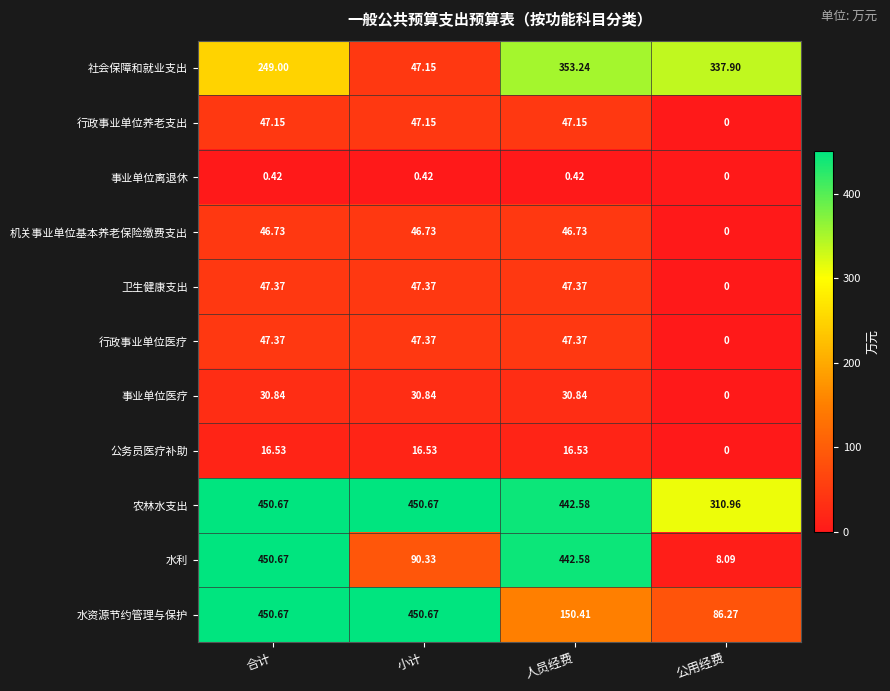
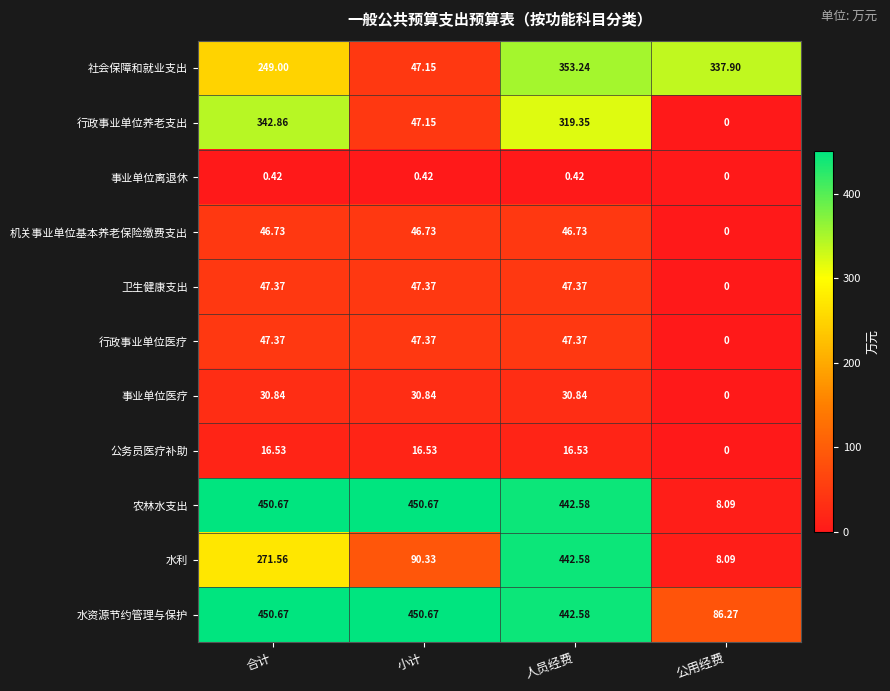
  {
    "社会保障和就业支出": {
      "合计": 249.00,
      "小计": 47.15,
      "人员经费": 353.24,
      "公用经费": 337.90
    },
    "行政事业单位养老支出": {
-     "合计": 47.15,
+     "合计": 342.86,
      "小计": 47.15,
-     "人员经费": 47.15,
+     "人员经费": 319.35,
      "公用经费": 0
    },
    "事业单位离退休": {
      "合计": 0.42,
      "小计": 0.42,
      "人员经费": 0.42,
      "公用经费": 0
    },
    "机关事业单位基本养老保险缴费支出": {
      "合计": 46.73,
      "小计": 46.73,
      "人员经费": 46.73,
      "公用经费": 0
    },
    "卫生健康支出": {
      "合计": 47.37,
      "小计": 47.37,
      "人员经费": 47.37,
      "公用经费": 0
    },
    "行政事业单位医疗": {
      "合计": 47.37,
      "小计": 47.37,
      "人员经费": 47.37,
      "公用经费": 0
    },
    "事业单位医疗": {
      "合计": 30.84,
      "小计": 30.84,
      "人员经费": 30.84,
      "公用经费": 0
    },
    "公务员医疗补助": {
      "合计": 16.53,
      "小计": 16.53,
      "人员经费": 16.53,
      "公用经费": 0
    },
    "农林水支出": {
      "合计": 450.67,
      "小计": 450.67,
      "人员经费": 442.58,
-     "公用经费": 310.96
+     "公用经费": 8.09
    },
    "水利": {
-     "合计": 450.67,
+     "合计": 271.56,
      "小计": 90.33,
      "人员经费": 442.58,
      "公用经费": 8.09
    },
    "水资源节约管理与保护": {
      "合计": 450.67,
      "小计": 450.67,
-     "人员经费": 150.41,
+     "人员经费": 442.58,
      "公用经费": 86.27
    }
  }
